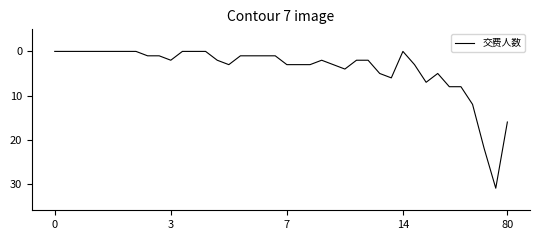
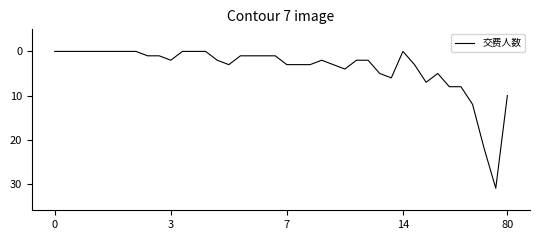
  {
    "0": 0,
-   "80": 16
+   "80": 10
  }
